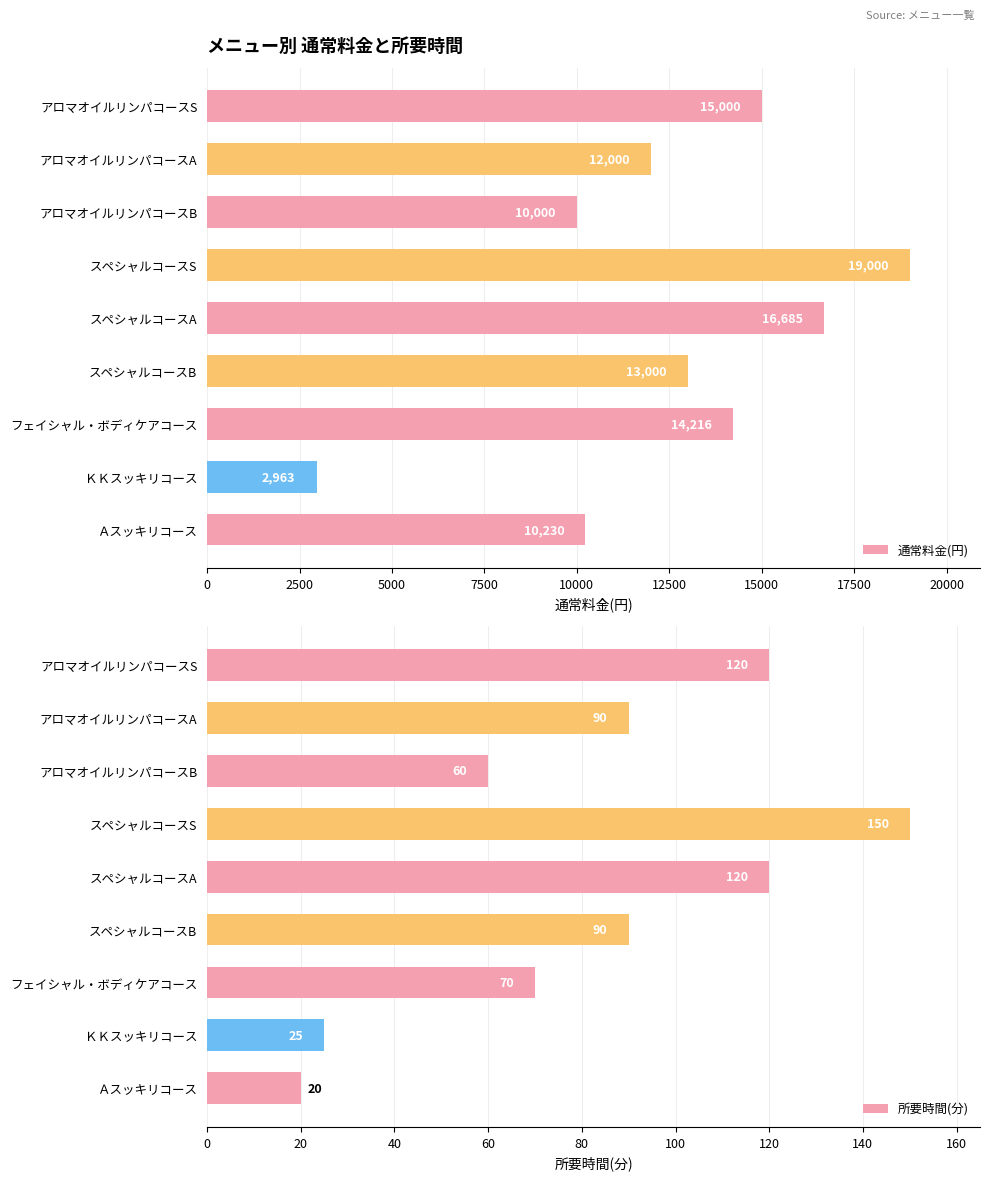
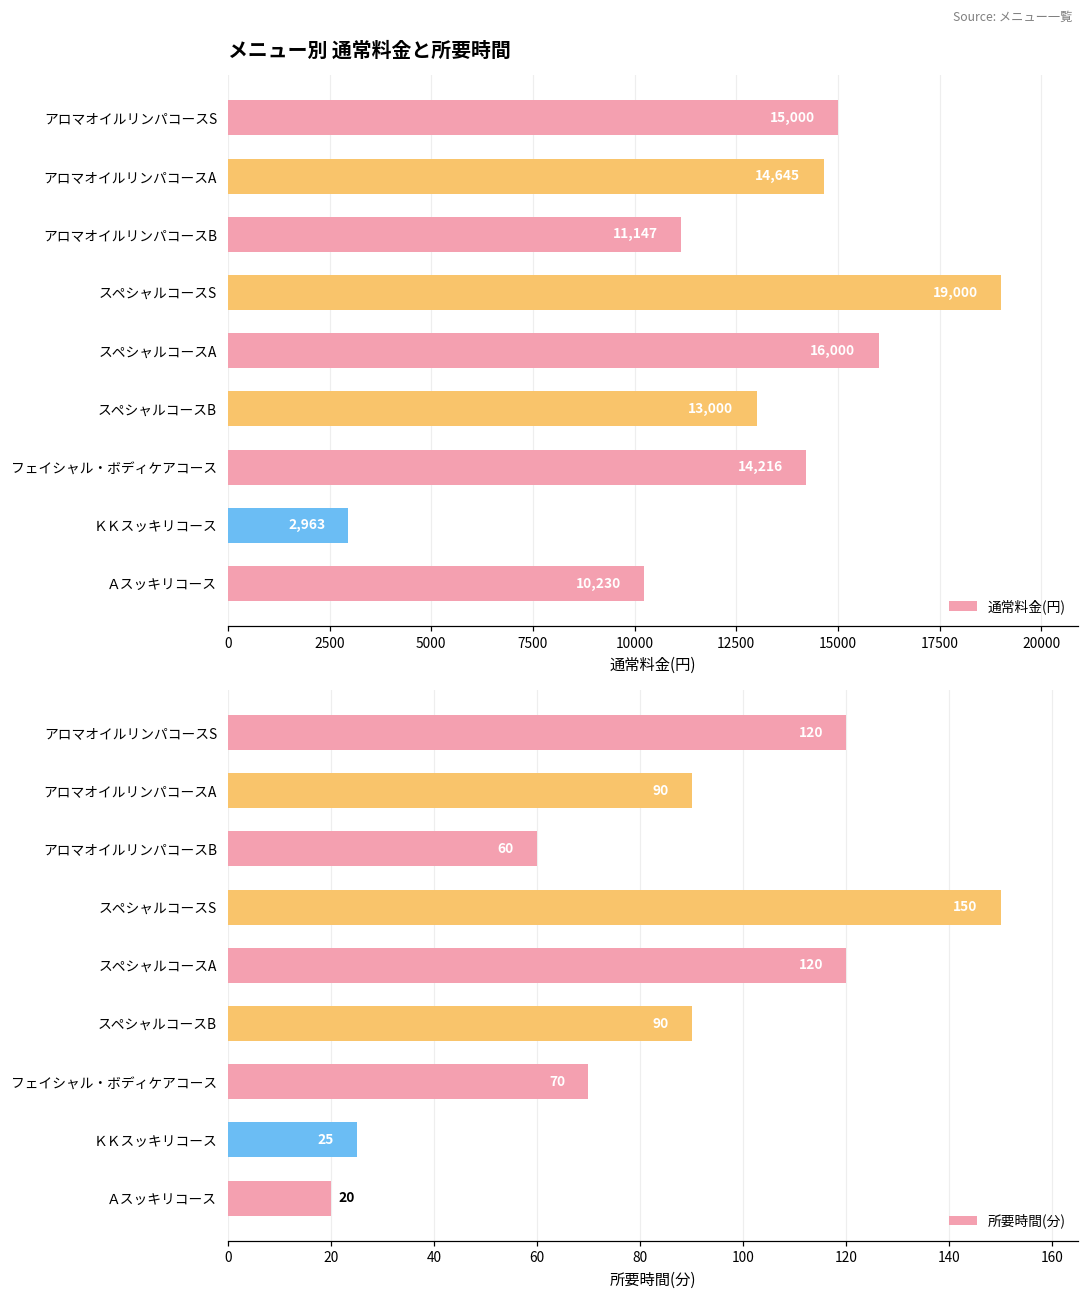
  {
    "メニュー別 通常料金と所要時間": {
      "アロマオイルリンパコースS": "15,000",
-     "アロマオイルリンパコースA": "12,000",
-     "アロマオイルリンパコースB": "10,000",
+     "アロマオイルリンパコースA": "14,645",
+     "アロマオイルリンパコースB": "11,147",
      "スペシャルコースS": "19,000",
-     "スペシャルコースA": "16,685",
+     "スペシャルコースA": "16,000",
      "スペシャルコースB": "13,000",
      "フェイシャル・ボディケアコース": "14,216",
      "ＫＫスッキリコース": "2,963",
      "Ａスッキリコース": "10,230"
    }
  }
